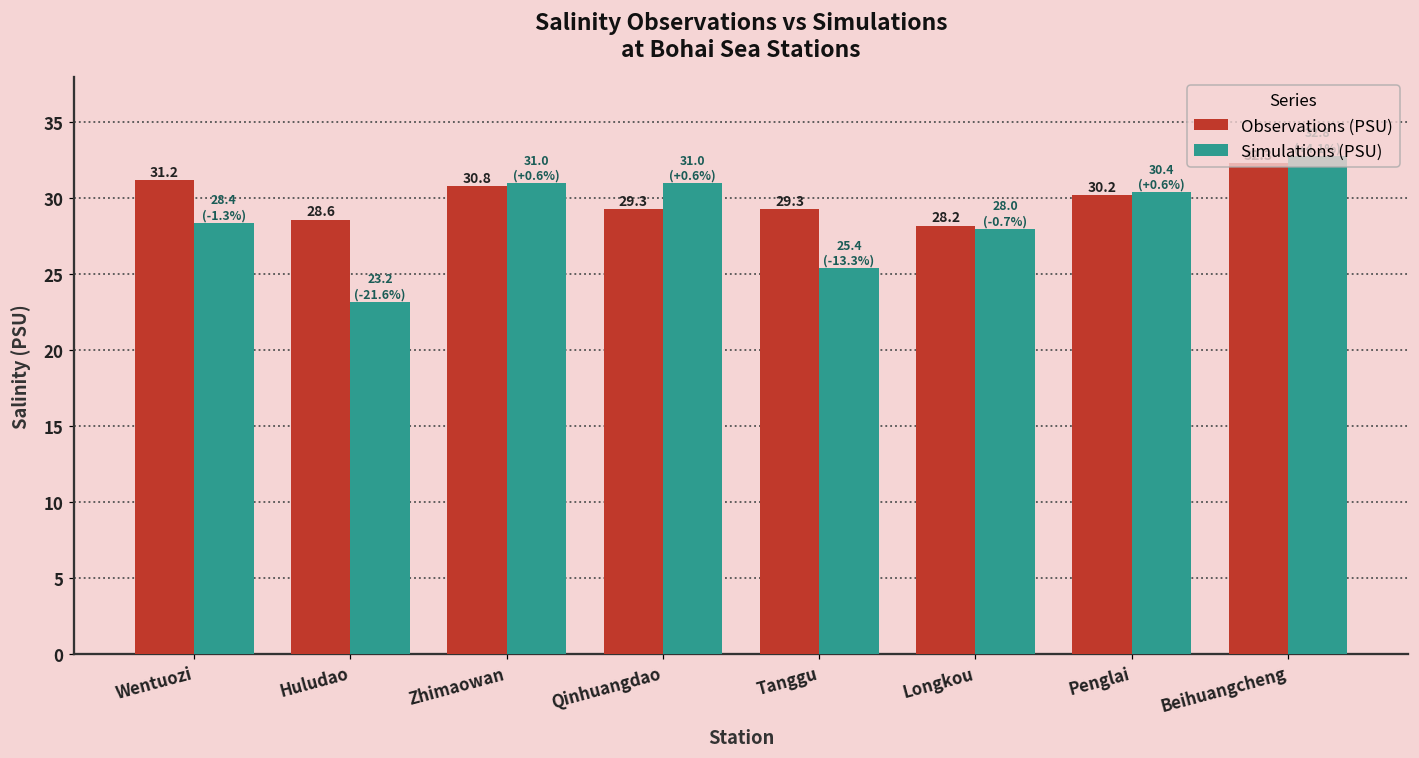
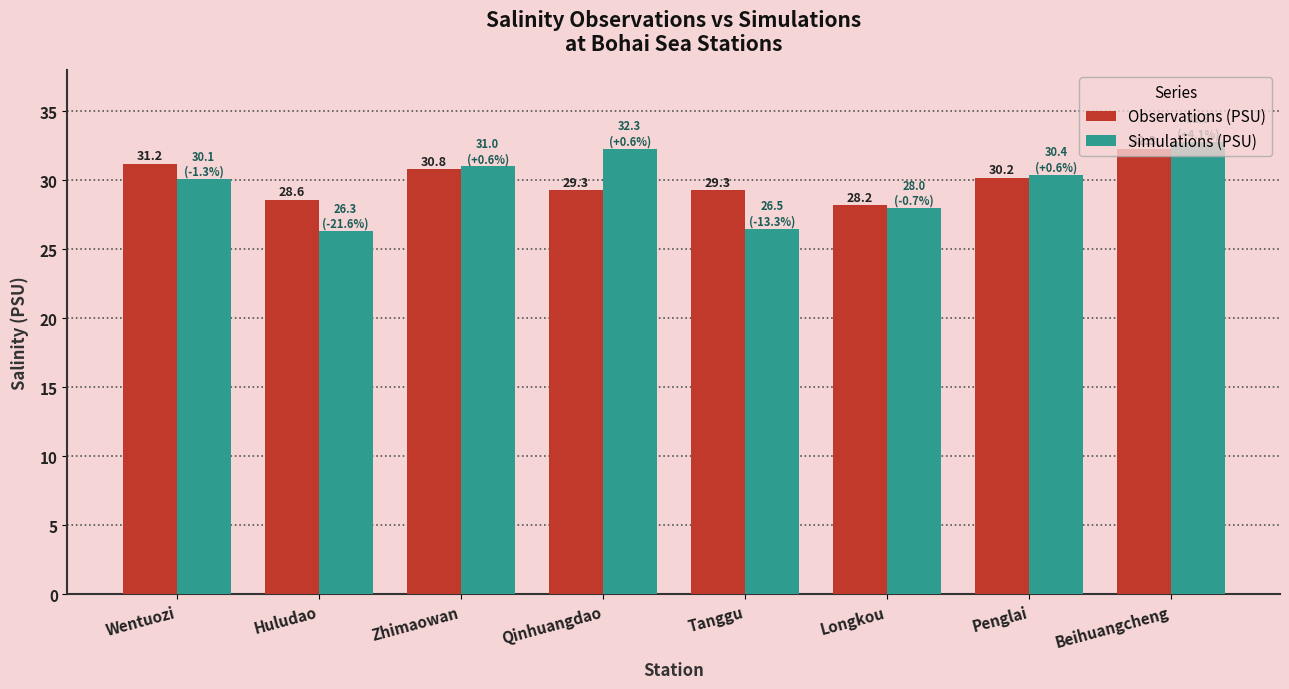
  {
    "Observations (PSU)": {
      "Wentuozi": 31.2,
      "Huludao": 28.6,
      "Zhimaowan": 30.8,
      "Qinhuangdao": 29.3,
      "Tanggu": 29.3,
      "Longkou": 28.2,
      "Penglai": 30.2
    },
    "Simulations (PSU)": {
-     "Wentuozi": 28.4,
-     "Huludao": 23.2,
+     "Wentuozi": 30.1,
+     "Huludao": 26.3,
      "Zhimaowan": 31.0,
-     "Qinhuangdao": 31.0,
-     "Tanggu": 25.4,
+     "Qinhuangdao": 32.3,
+     "Tanggu": 26.5,
      "Longkou": 28.0,
      "Penglai": 30.4
    }
  }
